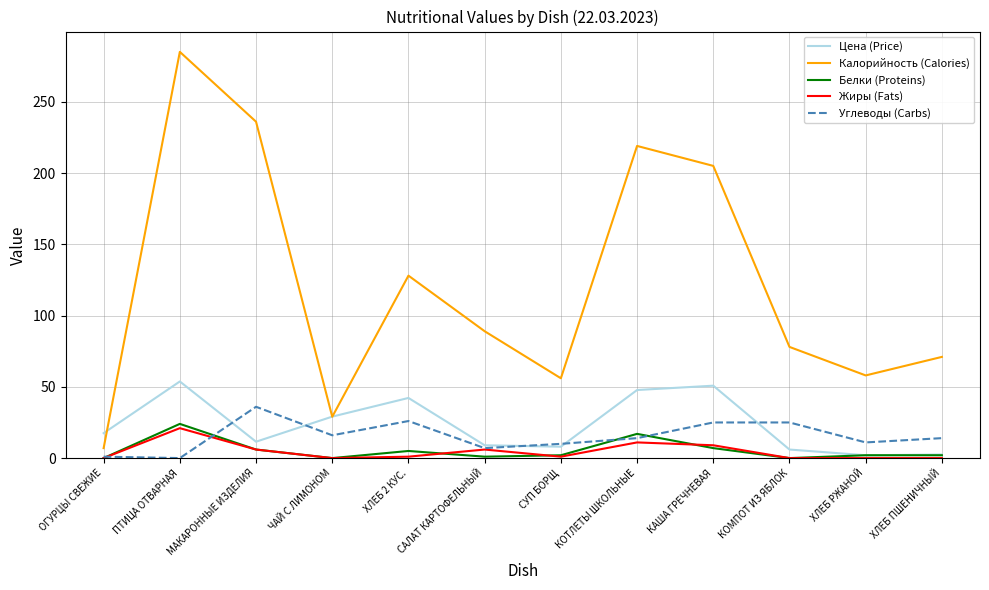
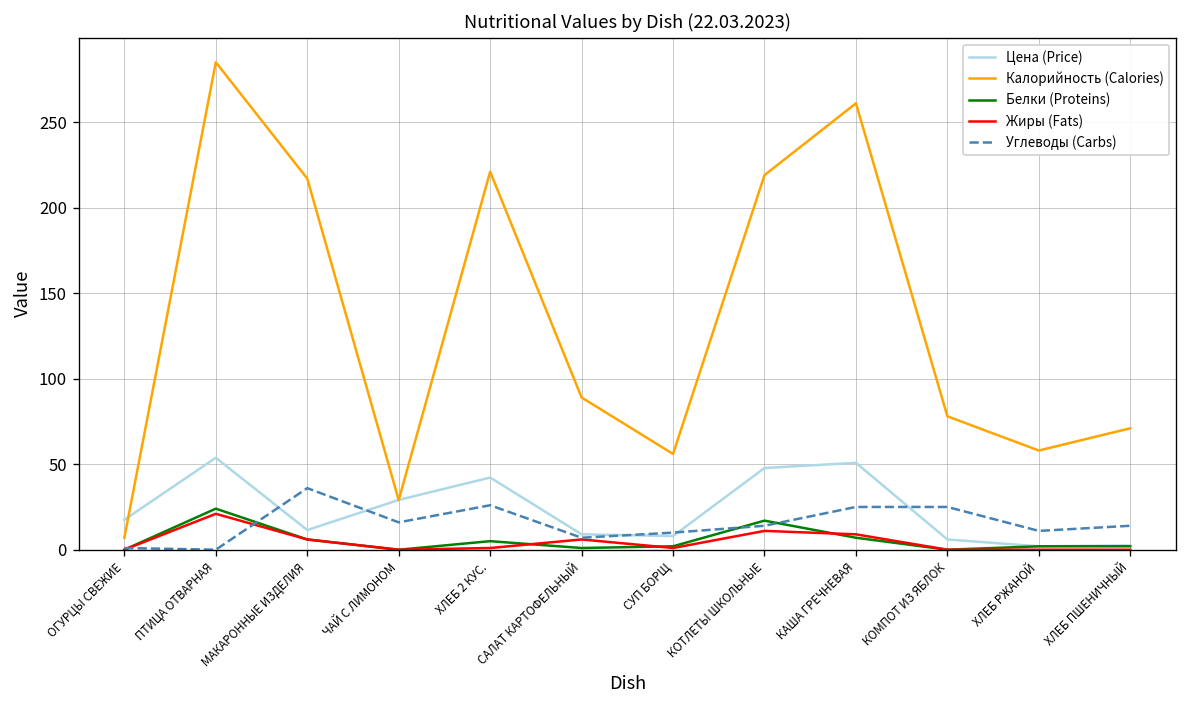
  {
    "Цена (Price)": {
      "ОГУРЦЫ СВЕЖИЕ": 18,
      "ПТИЦА ОТВАРНАЯ": 54,
      "МАКАРОННЫЕ ИЗДЕЛИЯ": 12,
      "ХЛЕБ 2 КУС.": 42,
      "САЛАТ КАРТОФЕЛЬНЫЙ": 9,
      "СУП БОРЩ": 8,
      "КОТЛЕТЫ ШКОЛЬНЫЕ": 48,
      "КАША ГРЕЧНЕВАЯ": 51,
      "КОМПОТ ИЗ ЯБЛОК": 6
    },
    "Калорийность (Calories)": {
      "ОГУРЦЫ СВЕЖИЕ": 7,
      "ПТИЦА ОТВАРНАЯ": 285,
-     "МАКАРОННЫЕ ИЗДЕЛИЯ": 236,
-     "ХЛЕБ 2 КУС.": 128,
+     "МАКАРОННЫЕ ИЗДЕЛИЯ": 217,
+     "ХЛЕБ 2 КУС.": 221,
      "САЛАТ КАРТОФЕЛЬНЫЙ": 89,
      "СУП БОРЩ": 56,
      "КОТЛЕТЫ ШКОЛЬНЫЕ": 219,
-     "КАША ГРЕЧНЕВАЯ": 205,
+     "КАША ГРЕЧНЕВАЯ": 261,
      "КОМПОТ ИЗ ЯБЛОК": 78,
      "ХЛЕБ РЖАНОЙ": 58,
      "ХЛЕБ ПШЕНИЧНЫЙ": 71
    },
    "Белки (Proteins)": {
      "ПТИЦА ОТВАРНАЯ": 24,
      "ХЛЕБ 2 КУС.": 5,
      "САЛАТ КАРТОФЕЛЬНЫЙ": 1,
      "КОТЛЕТЫ ШКОЛЬНЫЕ": 17,
      "КАША ГРЕЧНЕВАЯ": 7
    },
    "Жиры (Fats)": {
      "ПТИЦА ОТВАРНАЯ": 21,
      "ХЛЕБ 2 КУС.": 1,
      "КОТЛЕТЫ ШКОЛЬНЫЕ": 11,
      "КАША ГРЕЧНЕВАЯ": 9,
      "ХЛЕБ РЖАНОЙ": 0,
      "ХЛЕБ ПШЕНИЧНЫЙ": 0
    },
    "Углеводы (Carbs)": {
      "ПТИЦА ОТВАРНАЯ": 0,
      "МАКАРОННЫЕ ИЗДЕЛИЯ": 36,
      "ЧАЙ С ЛИМОНОМ": 16,
      "ХЛЕБ 2 КУС.": 26,
      "СУП БОРЩ": 10,
      "КОТЛЕТЫ ШКОЛЬНЫЕ": 14,
      "КАША ГРЕЧНЕВАЯ": 25,
      "КОМПОТ ИЗ ЯБЛОК": 25,
      "ХЛЕБ РЖАНОЙ": 11,
      "ХЛЕБ ПШЕНИЧНЫЙ": 14
    }
  }
